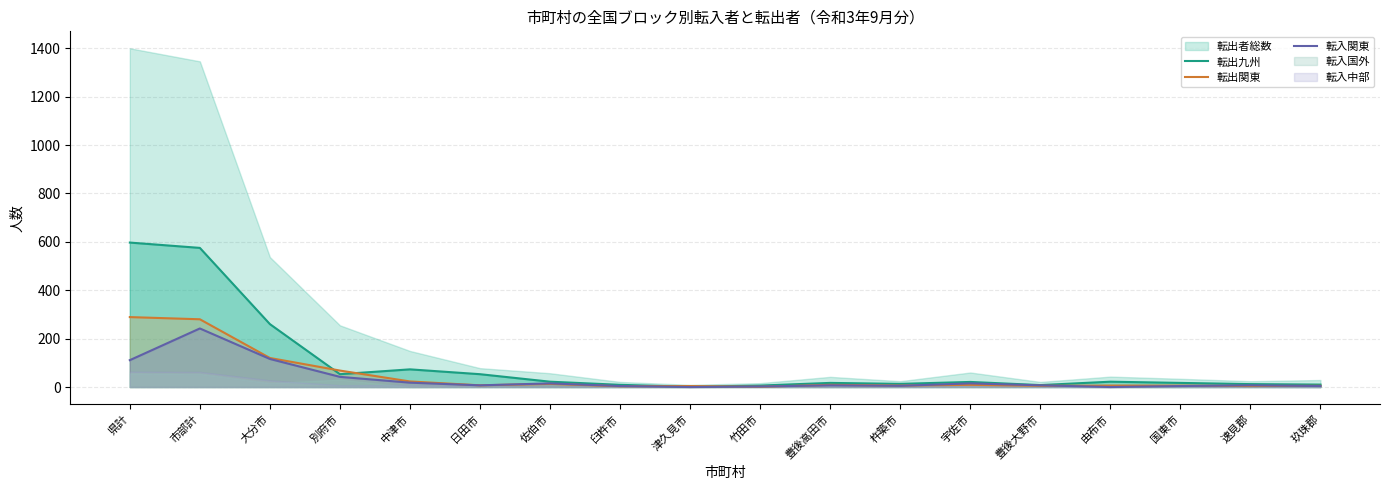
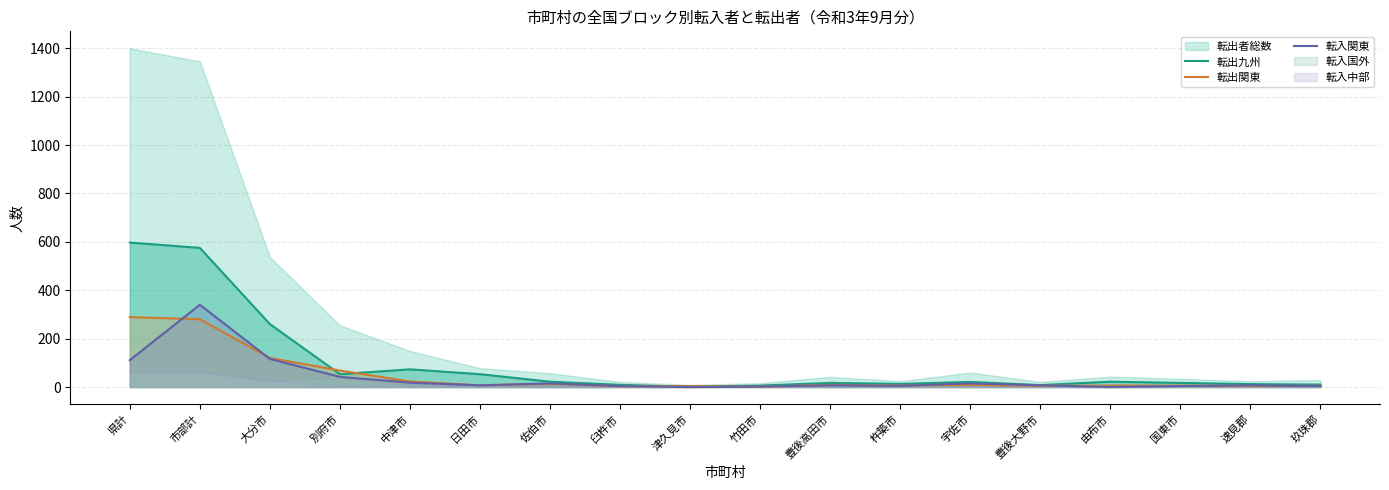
  {
    "転出関東": {
      "県計": 290,
      "市部計": 280,
      "別府市": 70
    },
    "転入関東": {
      "県計": 110,
-     "市部計": 240,
+     "市部計": 340,
      "別府市": 40
    }
  }
